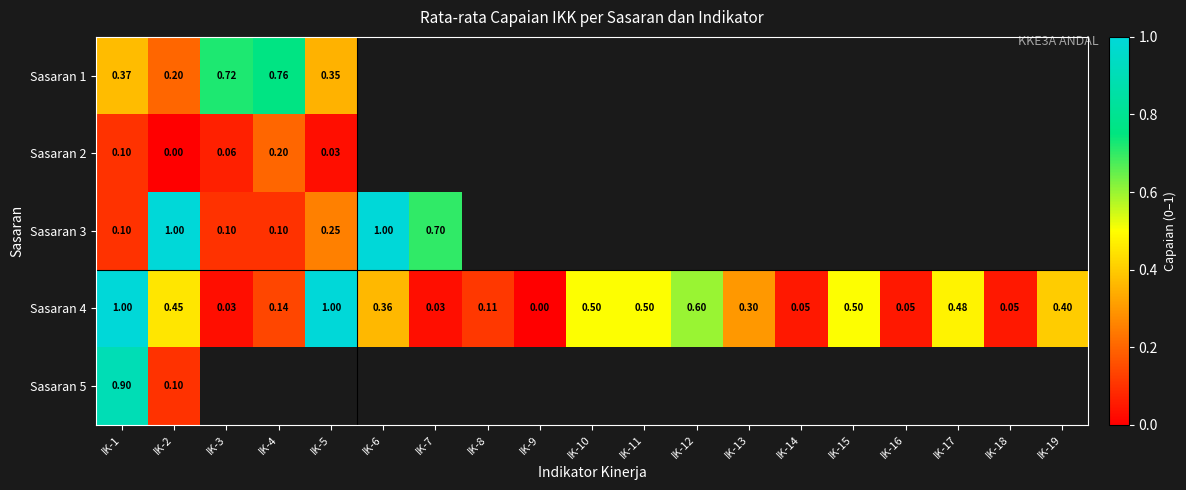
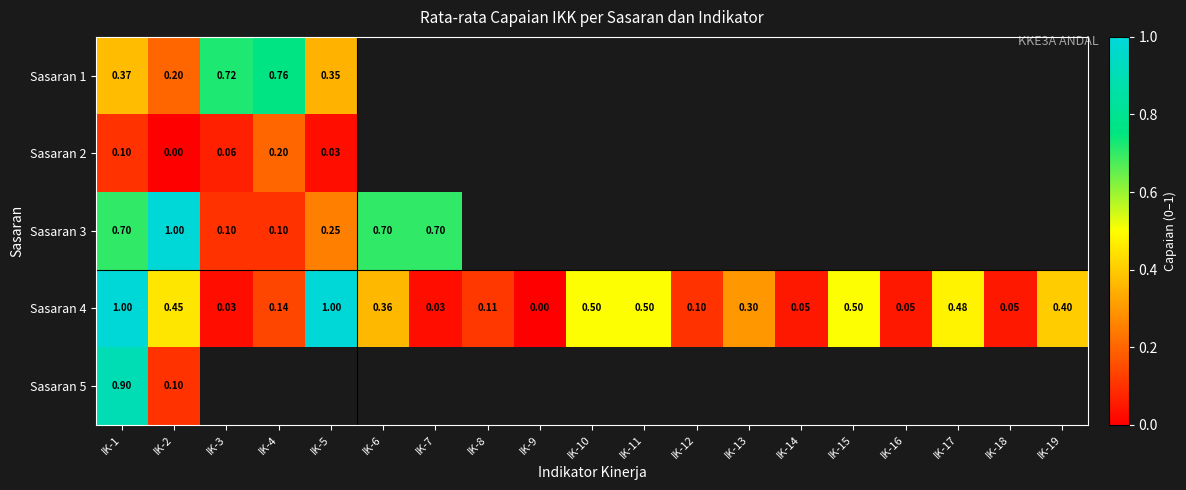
  {
    "Sasaran 1": {
      "IK-1": 0.37,
      "IK-2": 0.20,
      "IK-3": 0.72,
      "IK-4": 0.76,
      "IK-5": 0.35
    },
    "Sasaran 2": {
      "IK-1": 0.10,
      "IK-2": 0.00,
      "IK-3": 0.06,
      "IK-4": 0.20,
      "IK-5": 0.03
    },
    "Sasaran 3": {
-     "IK-1": 0.10,
+     "IK-1": 0.70,
      "IK-2": 1.00,
      "IK-3": 0.10,
      "IK-4": 0.10,
      "IK-5": 0.25,
-     "IK-6": 1.00,
+     "IK-6": 0.70,
      "IK-7": 0.70
    },
    "Sasaran 4": {
      "IK-1": 1.00,
      "IK-2": 0.45,
      "IK-3": 0.03,
      "IK-4": 0.14,
      "IK-5": 1.00,
      "IK-6": 0.36,
      "IK-7": 0.03,
      "IK-8": 0.11,
      "IK-9": 0.00,
      "IK-10": 0.50,
      "IK-11": 0.50,
-     "IK-12": 0.60,
+     "IK-12": 0.10,
      "IK-13": 0.30,
      "IK-14": 0.05,
      "IK-15": 0.50,
      "IK-16": 0.05,
      "IK-17": 0.48,
      "IK-18": 0.05,
      "IK-19": 0.40
    },
    "Sasaran 5": {
      "IK-1": 0.90,
      "IK-2": 0.10
    }
  }
